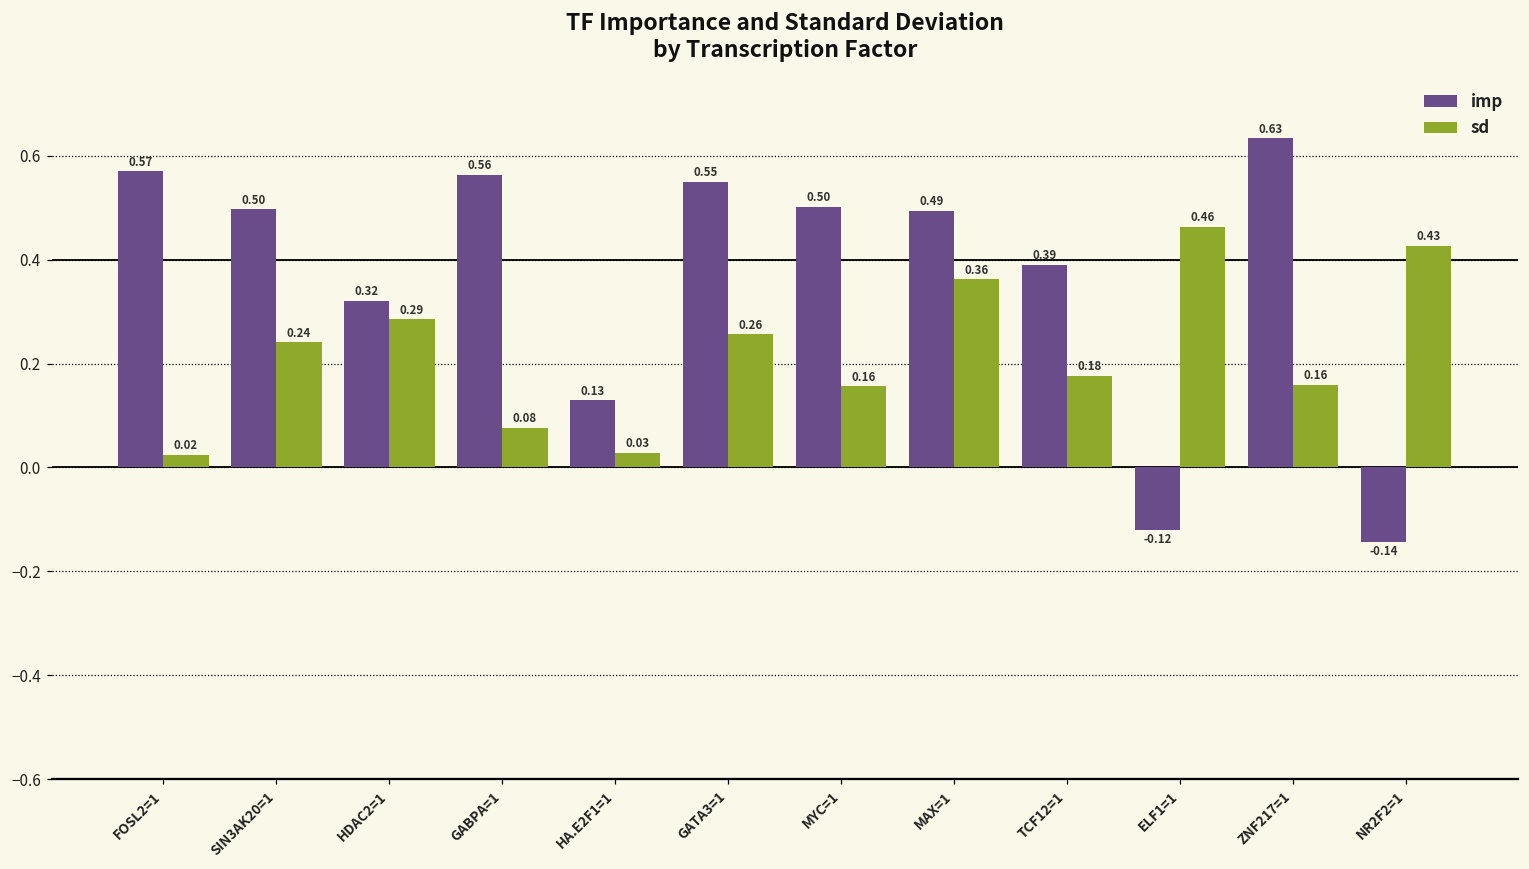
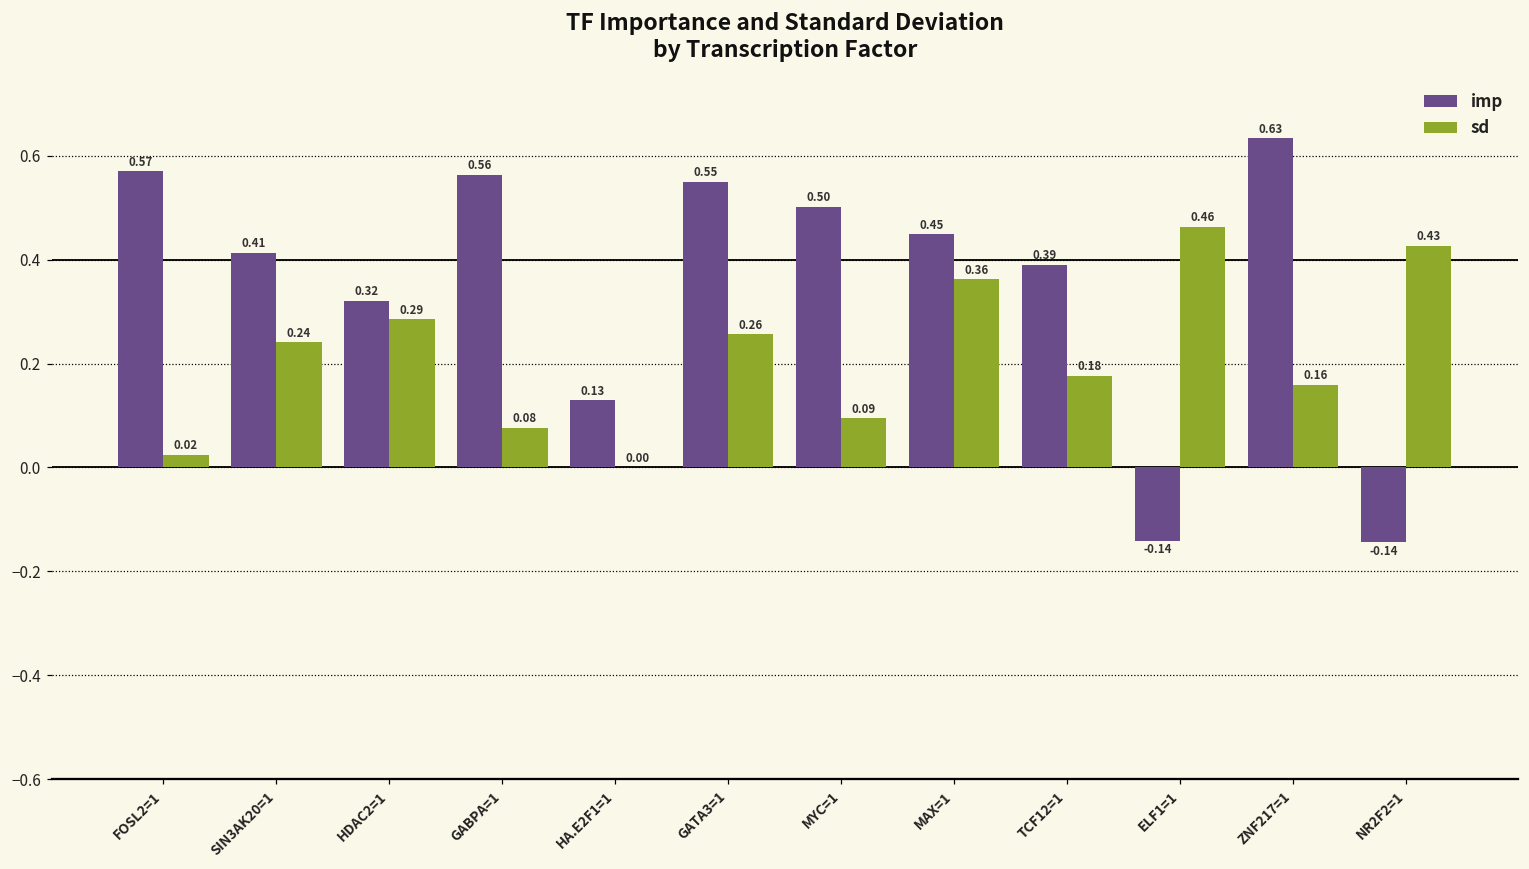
  {
    "imp": {
      "FOSL2=1": 0.57,
-     "SIN3AK20=1": 0.50,
+     "SIN3AK20=1": 0.41,
      "HDAC2=1": 0.32,
      "GABPA=1": 0.56,
      "HA.E2F1=1": 0.13,
      "GATA3=1": 0.55,
      "MYC=1": 0.50,
-     "MAX=1": 0.49,
+     "MAX=1": 0.45,
      "TCF12=1": 0.39,
-     "ELF1=1": -0.12,
+     "ELF1=1": -0.14,
      "ZNF217=1": 0.63,
      "NR2F2=1": -0.14
    },
    "sd": {
      "FOSL2=1": 0.02,
      "SIN3AK20=1": 0.24,
      "HDAC2=1": 0.29,
      "GABPA=1": 0.08,
-     "HA.E2F1=1": 0.03,
+     "HA.E2F1=1": 0.00,
      "GATA3=1": 0.26,
-     "MYC=1": 0.16,
+     "MYC=1": 0.09,
      "MAX=1": 0.36,
      "TCF12=1": 0.18,
      "ELF1=1": 0.46,
      "ZNF217=1": 0.16,
      "NR2F2=1": 0.43
    }
  }
